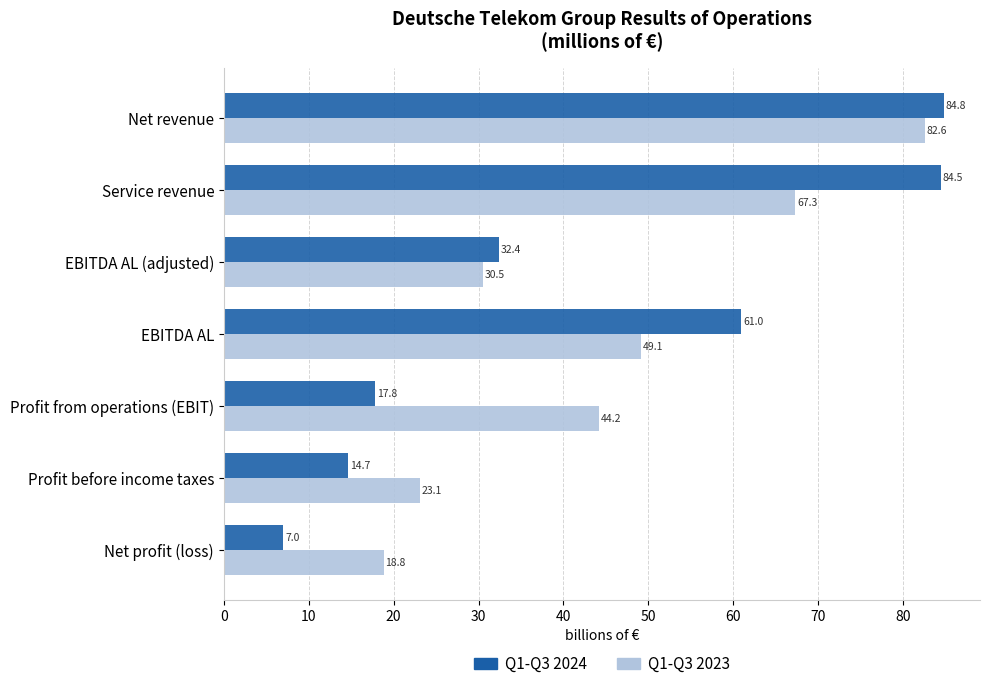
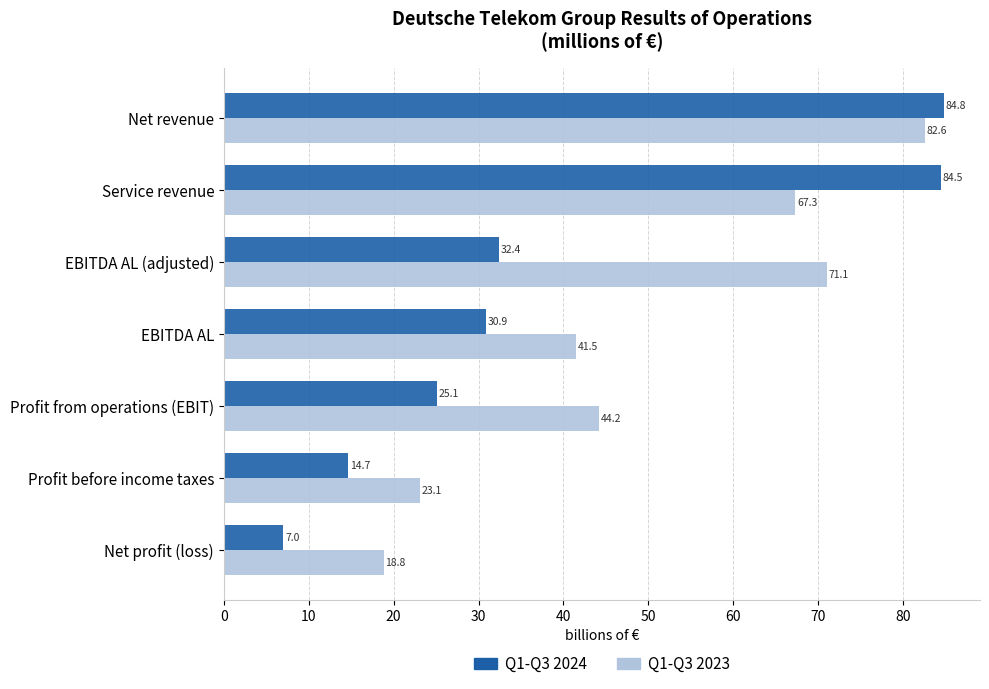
  {
    "Q1-Q3 2024": {
      "Net revenue": 84.8,
      "Service revenue": 84.5,
      "EBITDA AL (adjusted)": 32.4,
-     "EBITDA AL": 61.0,
-     "Profit from operations (EBIT)": 17.8,
+     "EBITDA AL": 30.9,
+     "Profit from operations (EBIT)": 25.1,
      "Profit before income taxes": 14.7,
      "Net profit (loss)": 7.0
    },
    "Q1-Q3 2023": {
      "Net revenue": 82.6,
      "Service revenue": 67.3,
-     "EBITDA AL (adjusted)": 30.5,
-     "EBITDA AL": 49.1,
+     "EBITDA AL (adjusted)": 71.1,
+     "EBITDA AL": 41.5,
      "Profit from operations (EBIT)": 44.2,
      "Profit before income taxes": 23.1,
      "Net profit (loss)": 18.8
    }
  }
